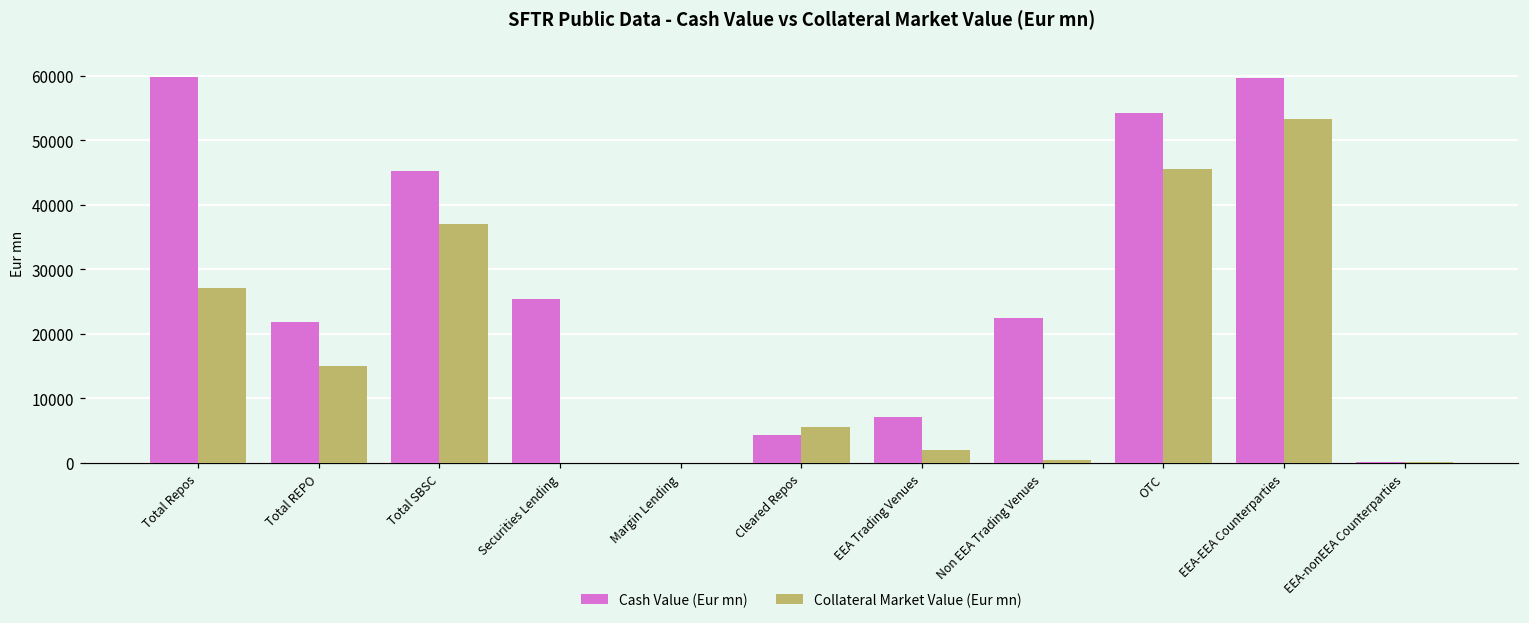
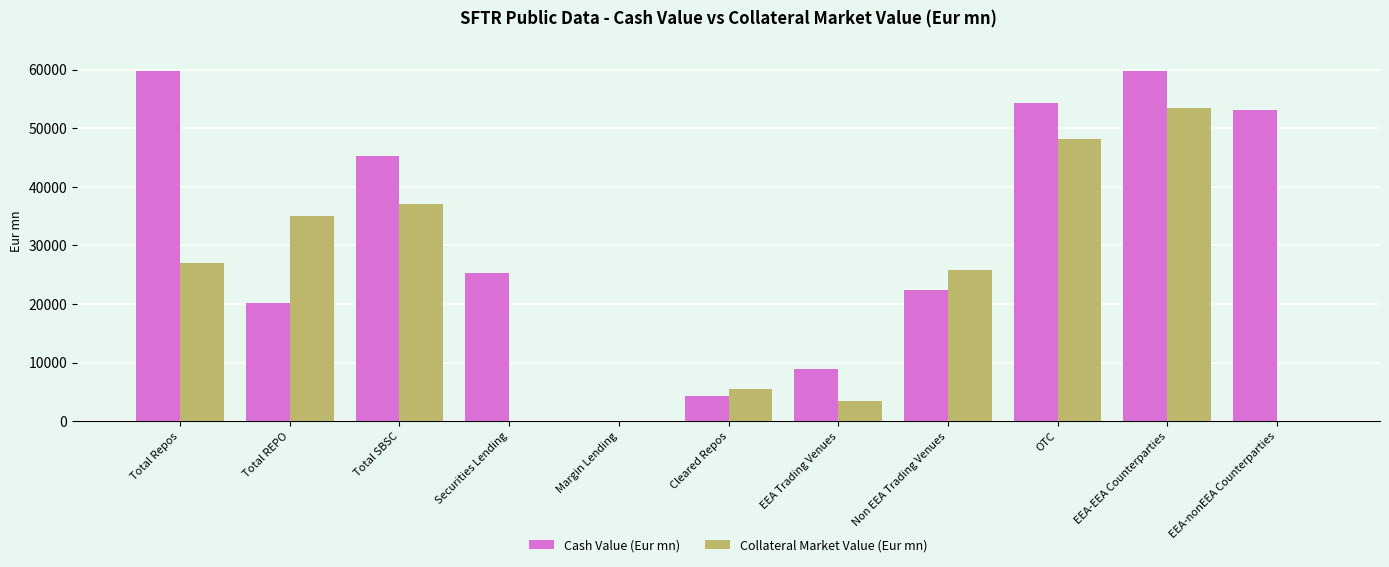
  {
    "Cash Value (Eur mn)": {
      "Total Repos": 60000,
-     "Total REPO": 22000,
+     "Total REPO": 20000,
      "Total SBSC": 45000,
      "Securities Lending": 25000,
      "Cleared Repos": 4000,
-     "EEA Trading Venues": 7000,
+     "EEA Trading Venues": 9000,
      "Non EEA Trading Venues": 22000,
      "OTC": 54000,
      "EEA-EEA Counterparties": 60000,
-     "EEA-nonEEA Counterparties": 0
+     "EEA-nonEEA Counterparties": 53000
    },
    "Collateral Market Value (Eur mn)": {
      "Total Repos": 27000,
-     "Total REPO": 15000,
+     "Total REPO": 35000,
      "Total SBSC": 37000,
      "Securities Lending": 0,
      "Cleared Repos": 6000,
-     "EEA Trading Venues": 2000,
-     "Non EEA Trading Venues": 0,
-     "OTC": 46000,
+     "EEA Trading Venues": 3000,
+     "Non EEA Trading Venues": 26000,
+     "OTC": 48000,
      "EEA-EEA Counterparties": 53000
    }
  }
